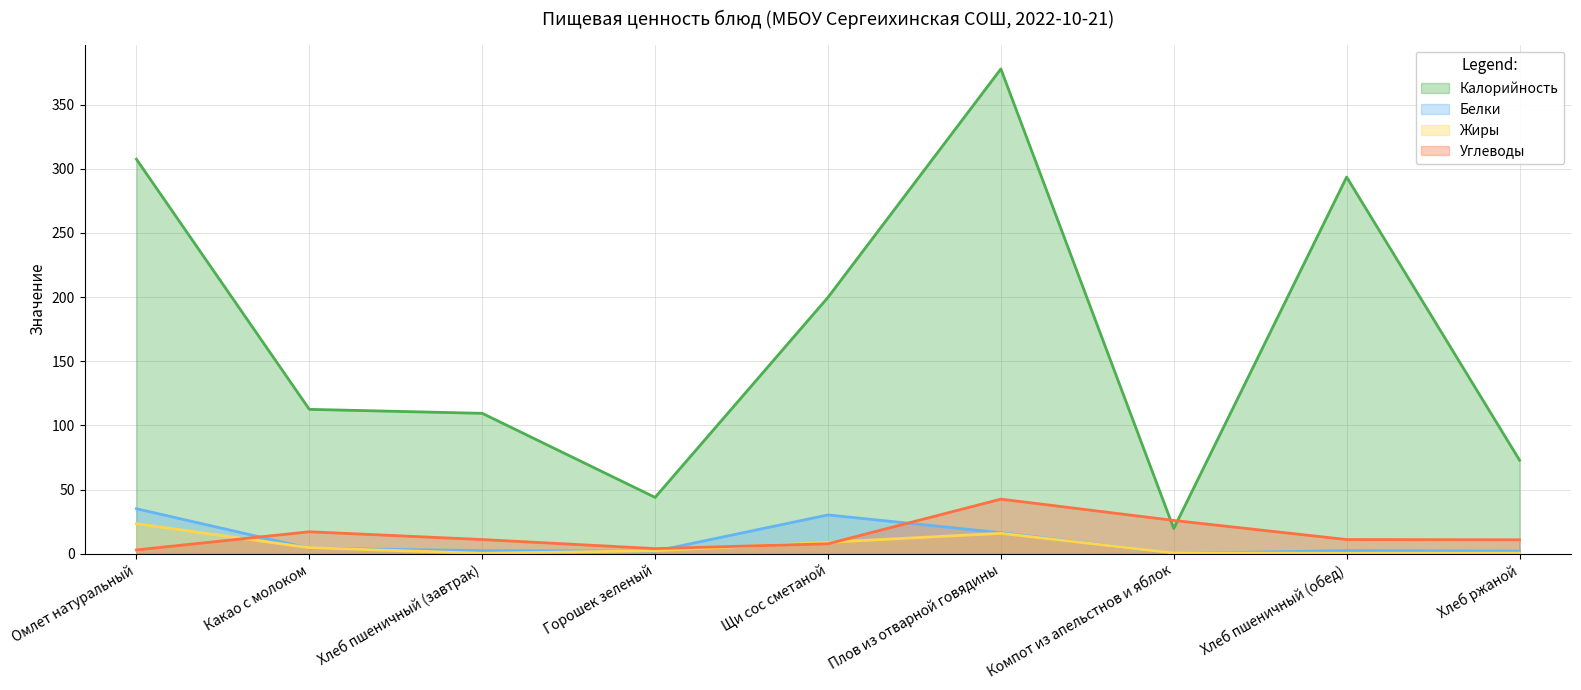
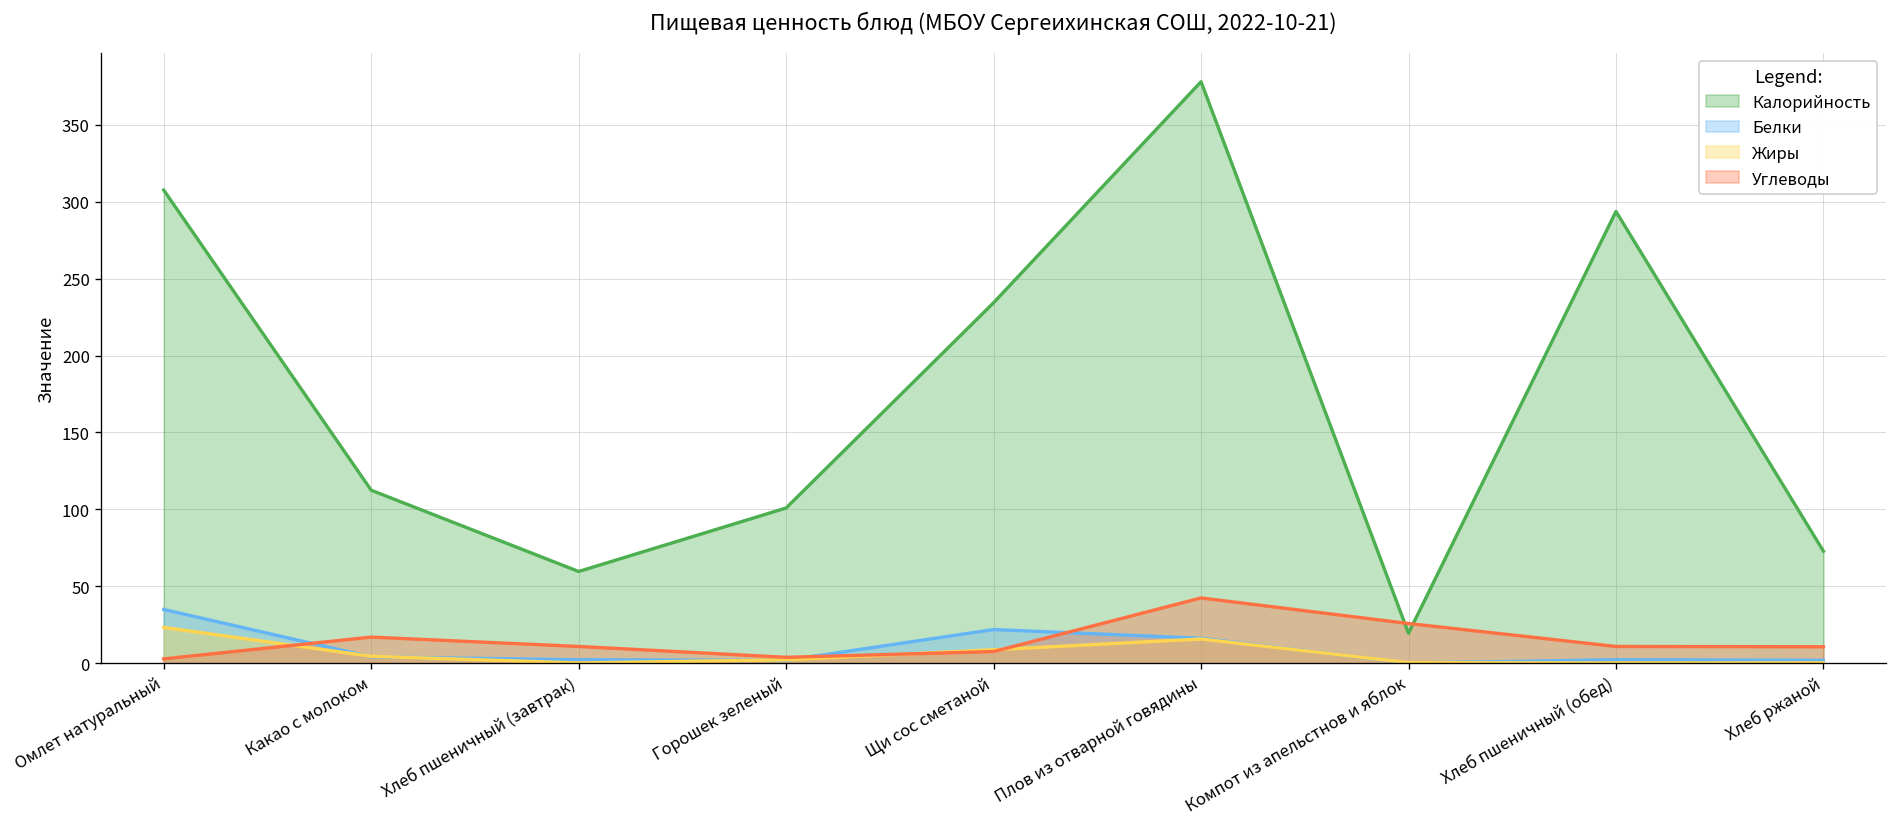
  {
    "Калорийность": {
      "Омлет натуральный": 307,
      "Какао с молоком": 113,
-     "Хлеб пшеничный (завтрак)": 109,
-     "Горошек зеленый": 44,
-     "Щи сос сметаной": 200,
+     "Хлеб пшеничный (завтрак)": 60,
+     "Горошек зеленый": 101,
+     "Щи сос сметаной": 234,
      "Плов из отварной говядины": 378,
      "Компот из апельстнов и яблок": 20,
      "Хлеб пшеничный (обед)": 294,
      "Хлеб ржаной": 73
    },
    "Белки": {
      "Омлет натуральный": 35,
      "Хлеб пшеничный (завтрак)": 2,
-     "Щи сос сметаной": 30,
+     "Щи сос сметаной": 22,
      "Хлеб пшеничный (обед)": 2
    }
  }
